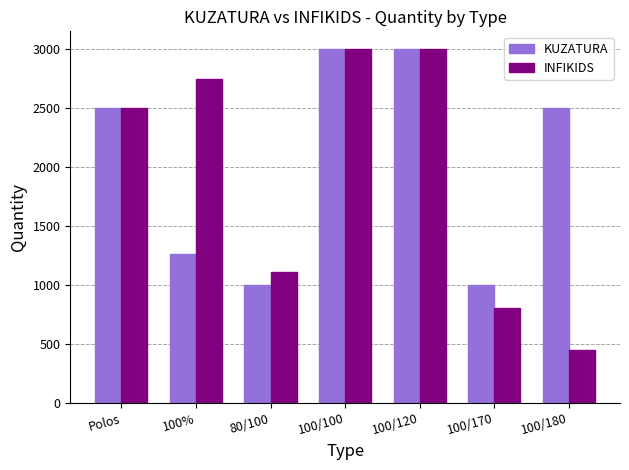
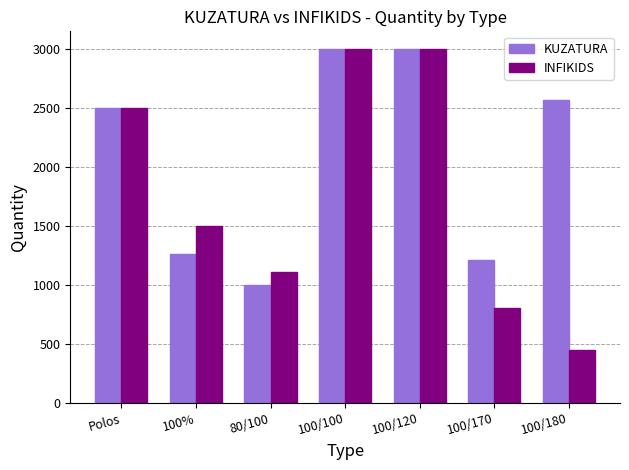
  {
    "KUZATURA": {
      "Polos": 2500,
      "100%": 1260,
      "80/100": 1000,
      "100/100": 3000,
      "100/120": 3000,
-     "100/170": 1000,
-     "100/180": 2500
+     "100/170": 1210,
+     "100/180": 2570
    },
    "INFIKIDS": {
      "Polos": 2500,
-     "100%": 2750,
+     "100%": 1500,
      "80/100": 1110,
      "100/100": 3000,
      "100/120": 3000,
      "100/170": 800,
      "100/180": 450
    }
  }
